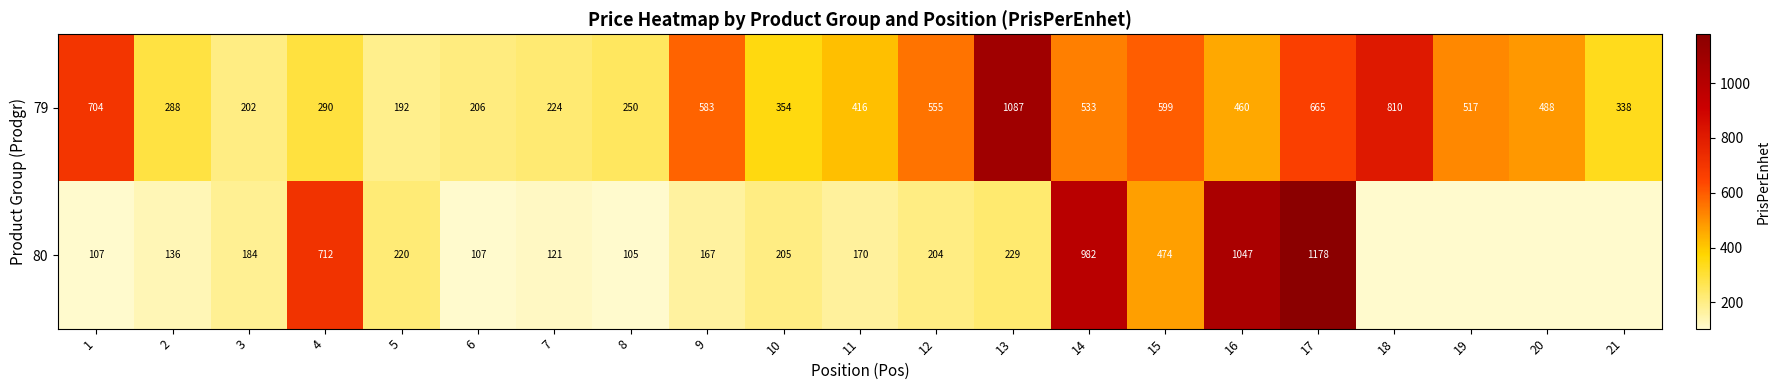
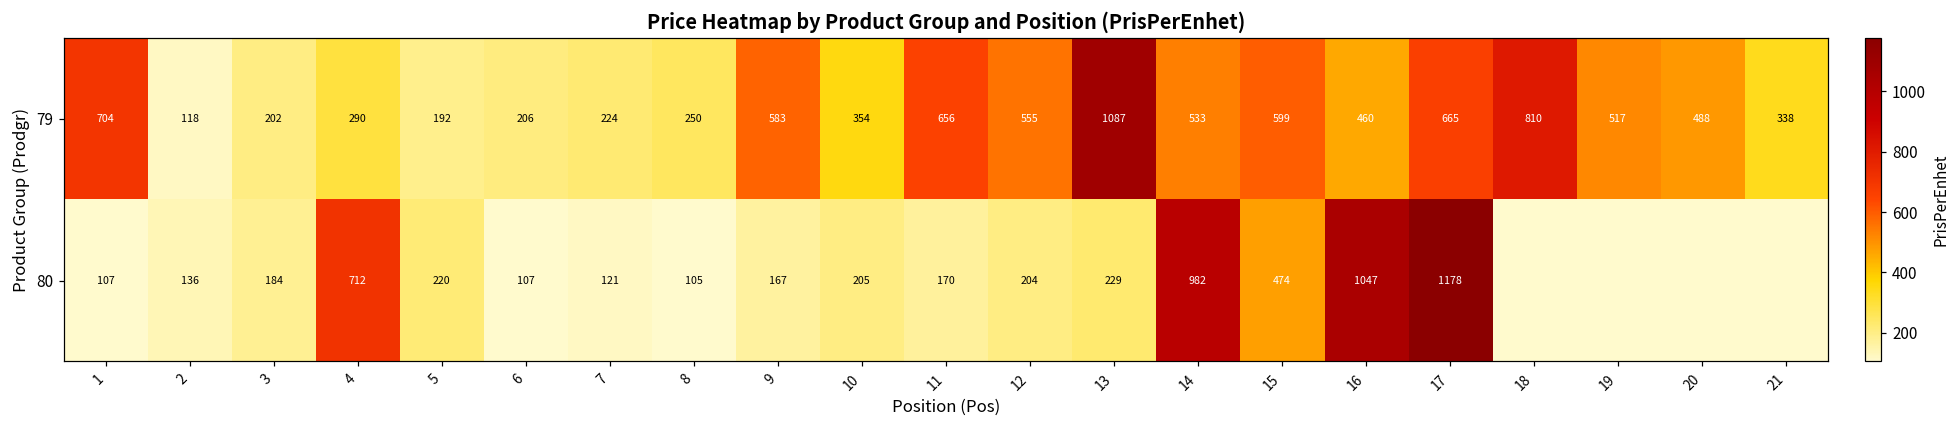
  {
    "79": {
      "1": 704,
-     "2": 288,
+     "2": 118,
      "3": 202,
      "4": 290,
      "5": 192,
      "6": 206,
      "7": 224,
      "8": 250,
      "9": 583,
      "10": 354,
-     "11": 416,
+     "11": 656,
      "12": 555,
      "13": 1087,
      "14": 533,
      "15": 599,
      "16": 460,
      "17": 665,
      "18": 810,
      "19": 517,
      "20": 488,
      "21": 338
    },
    "80": {
      "1": 107,
      "2": 136,
      "3": 184,
      "4": 712,
      "5": 220,
      "6": 107,
      "7": 121,
      "8": 105,
      "9": 167,
      "10": 205,
      "11": 170,
      "12": 204,
      "13": 229,
      "14": 982,
      "15": 474,
      "16": 1047,
      "17": 1178
    }
  }
